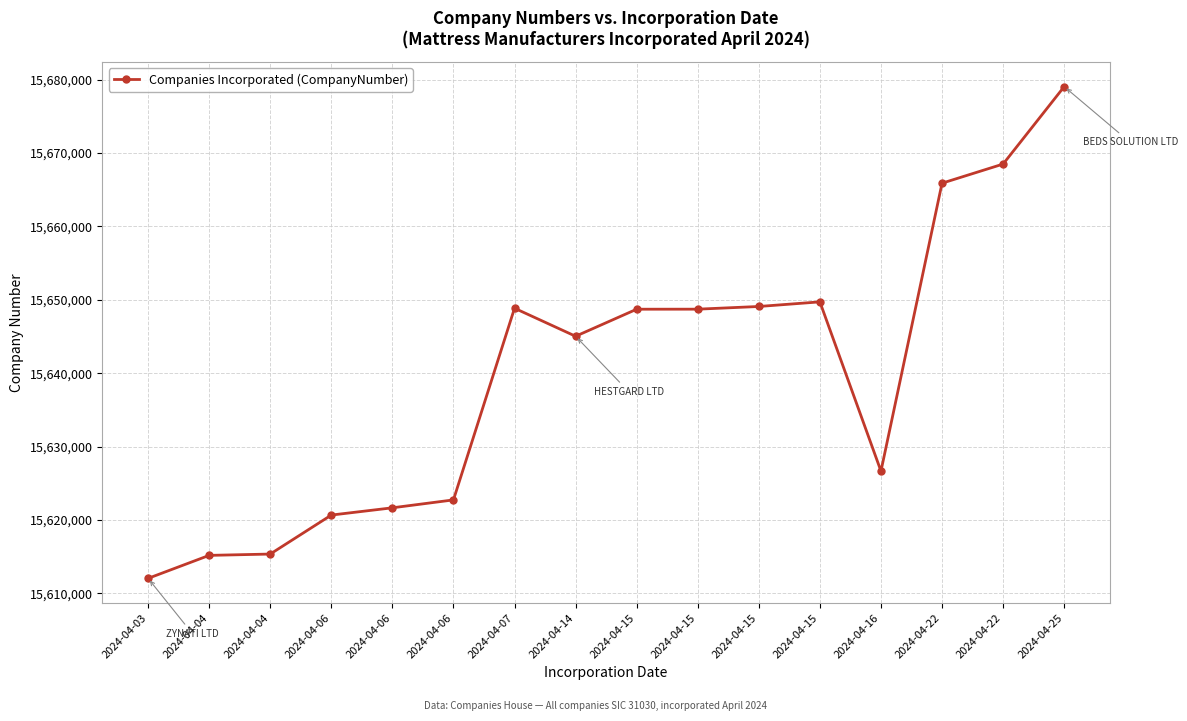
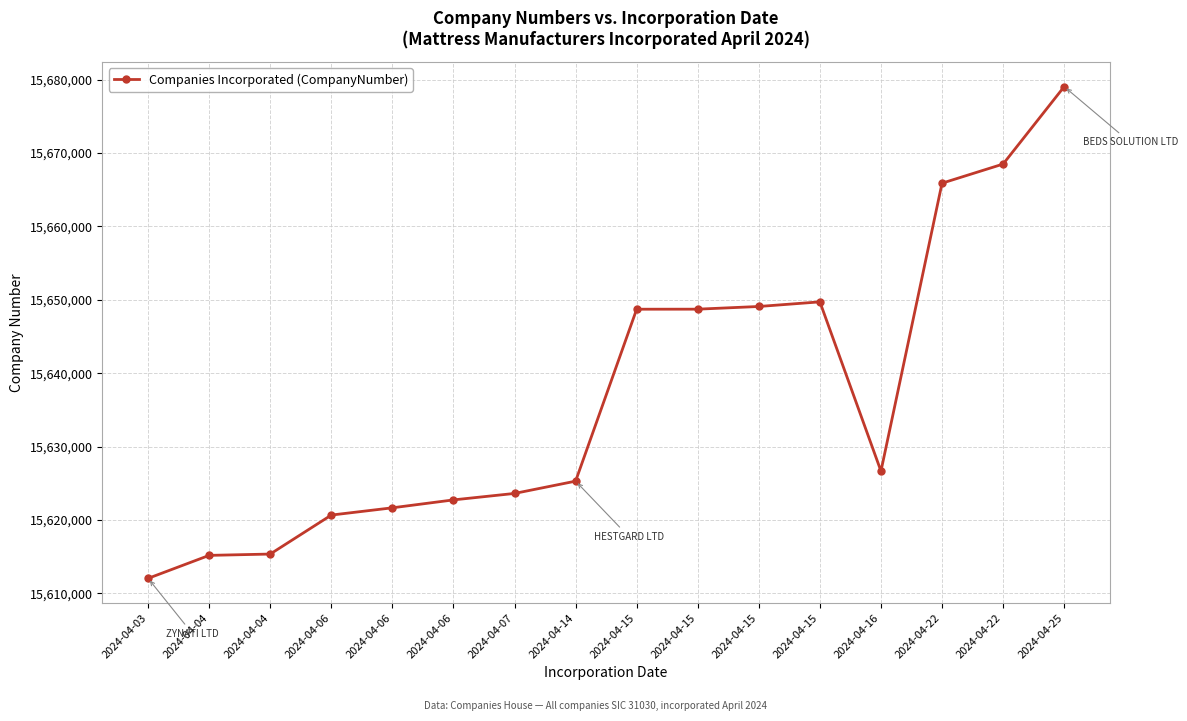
  {
    "2024-04-03": "15,612,000",
-   "2024-04-07": "15,649,000",
-   "2024-04-14": "15,645,000",
+   "2024-04-07": "15,624,000",
+   "2024-04-14": "15,625,000",
    "2024-04-16": "15,627,000",
    "2024-04-25": "15,679,000"
  }
